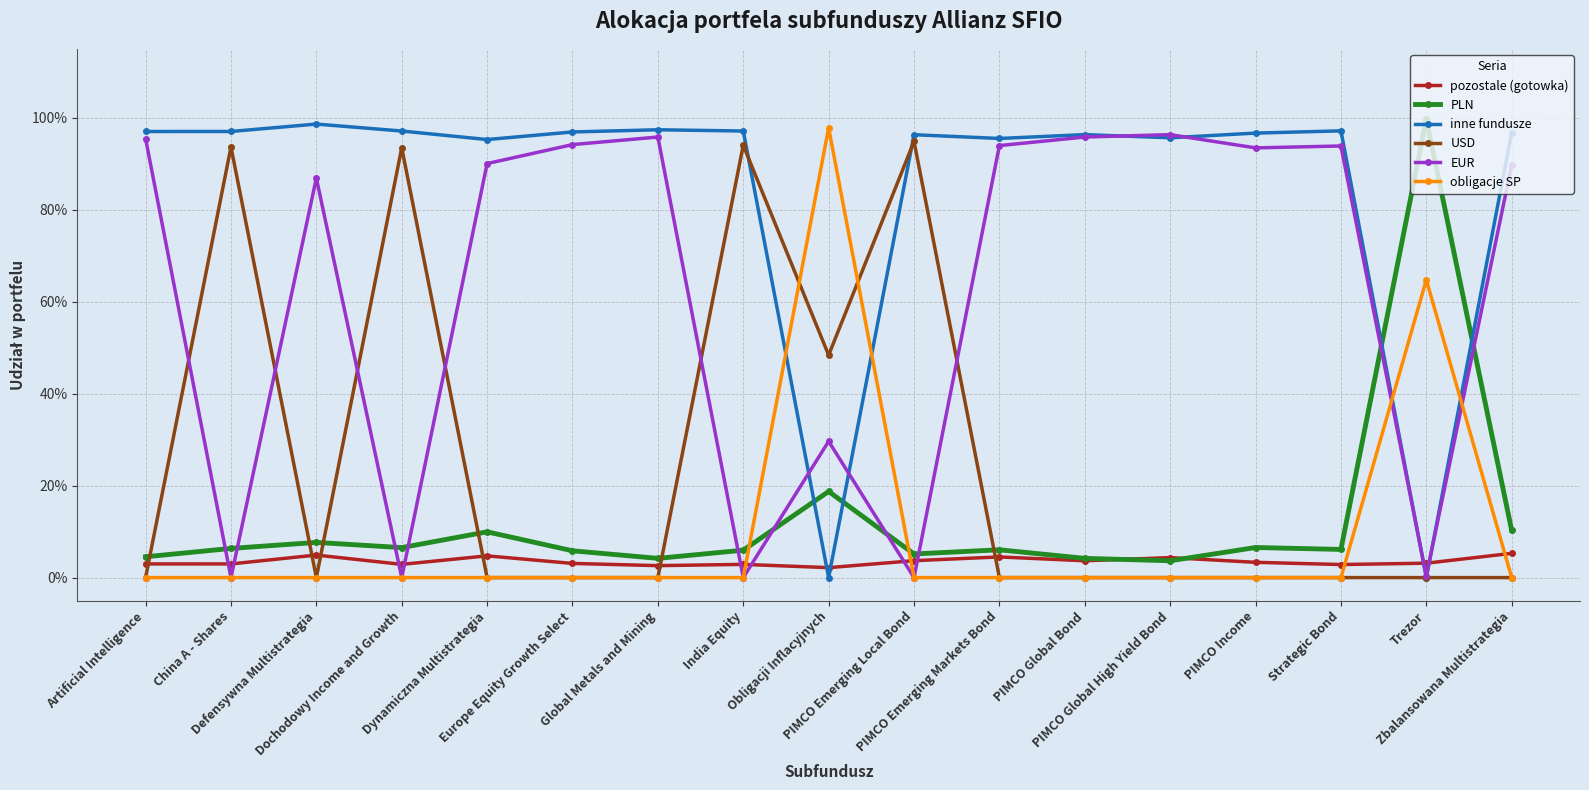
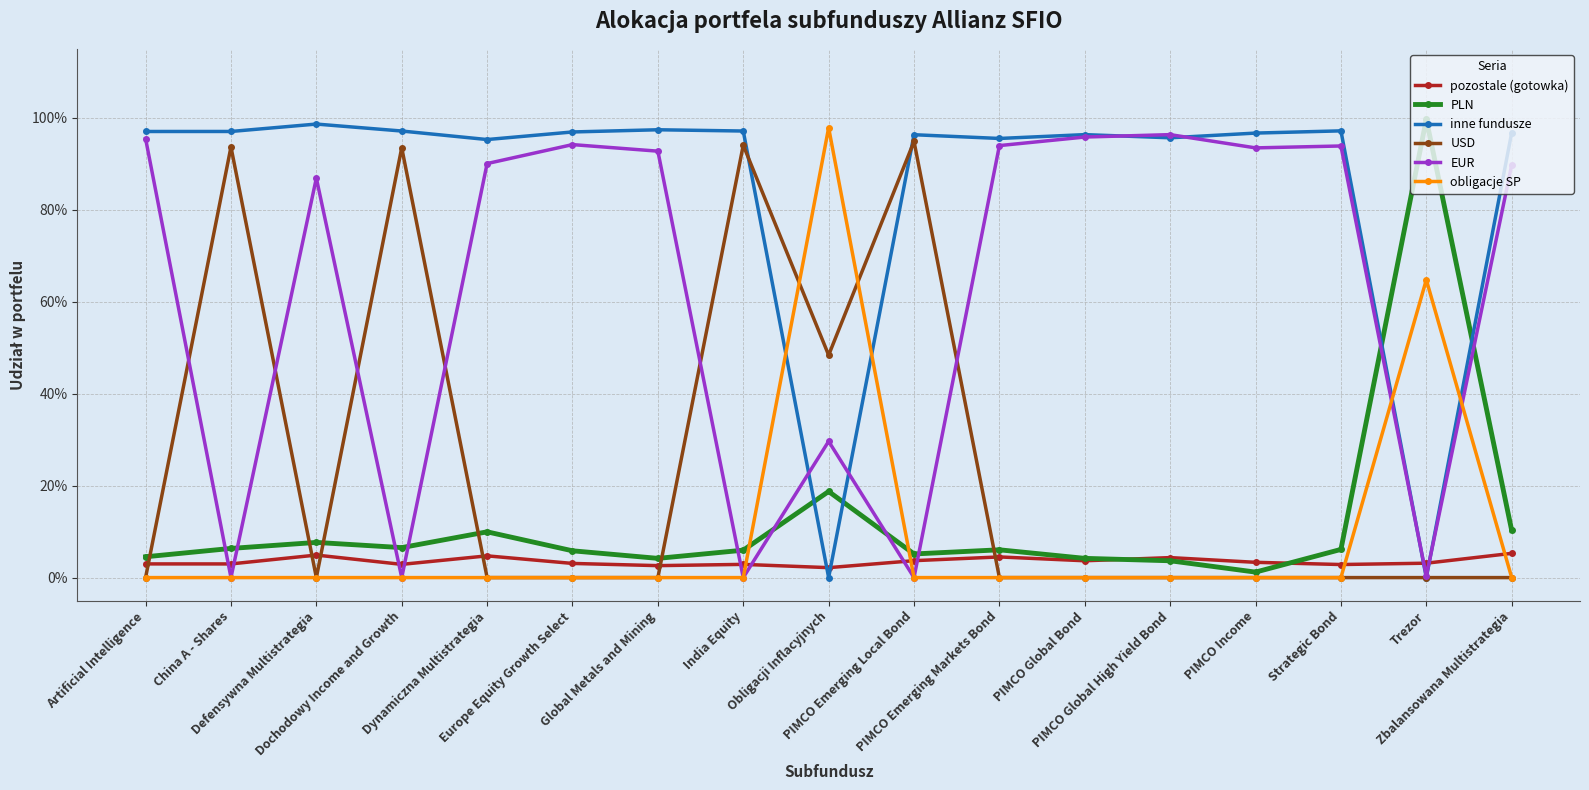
  {
    "PLN": {
      "Artificial Intelligence": "5%",
      "China A - Shares": "6%",
      "Defensywna Multistrategia": "8%",
      "Dochodowy Income and Growth": "7%",
      "Dynamiczna Multistrategia": "10%",
      "Europe Equity Growth Select": "6%",
      "Global Metals and Mining": "4%",
      "India Equity": "6%",
      "Obligacji Inflacyjnych": "19%",
      "PIMCO Emerging Local Bond": "5%",
      "PIMCO Emerging Markets Bond": "6%",
      "PIMCO Global High Yield Bond": "4%",
-     "PIMCO Income": "7%",
+     "PIMCO Income": "1%",
      "Strategic Bond": "6%",
      "Zbalansowana Multistrategia": "10%"
    },
    "inne fundusze": {
      "Artificial Intelligence": "97%",
      "China A - Shares": "97%",
      "Defensywna Multistrategia": "99%",
      "Dochodowy Income and Growth": "97%",
      "Dynamiczna Multistrategia": "95%",
      "Europe Equity Growth Select": "97%",
      "Global Metals and Mining": "97%",
      "India Equity": "97%",
      "Obligacji Inflacyjnych": "0%",
      "PIMCO Emerging Local Bond": "96%",
      "PIMCO Emerging Markets Bond": "96%",
      "PIMCO Global High Yield Bond": "96%",
      "PIMCO Income": "97%",
      "Strategic Bond": "97%"
    },
    "EUR": {
      "Artificial Intelligence": "95%",
      "Defensywna Multistrategia": "87%",
      "Dynamiczna Multistrategia": "90%",
      "Europe Equity Growth Select": "94%",
-     "Global Metals and Mining": "96%",
+     "Global Metals and Mining": "93%",
      "Obligacji Inflacyjnych": "30%",
      "PIMCO Emerging Markets Bond": "94%",
      "PIMCO Global High Yield Bond": "96%",
      "PIMCO Income": "93%",
      "Strategic Bond": "94%"
    },
    "obligacje SP": {
      "Obligacji Inflacyjnych": "98%",
      "Trezor": "65%"
    }
  }
